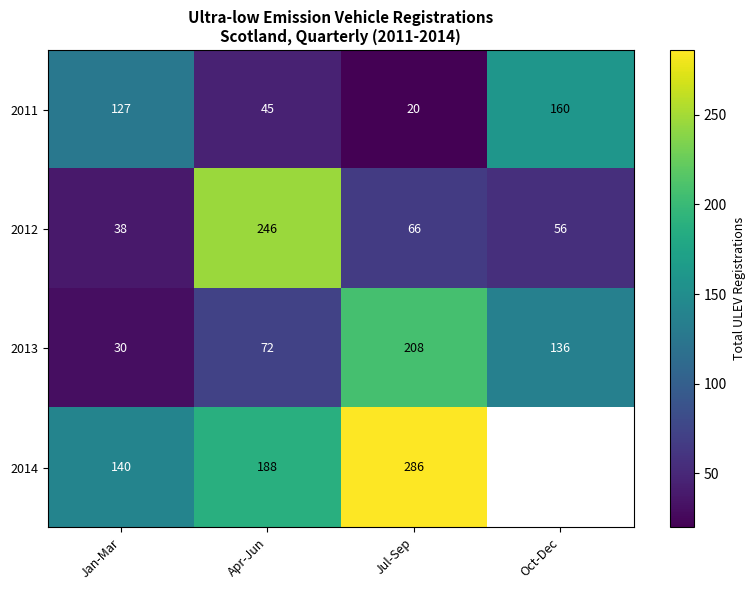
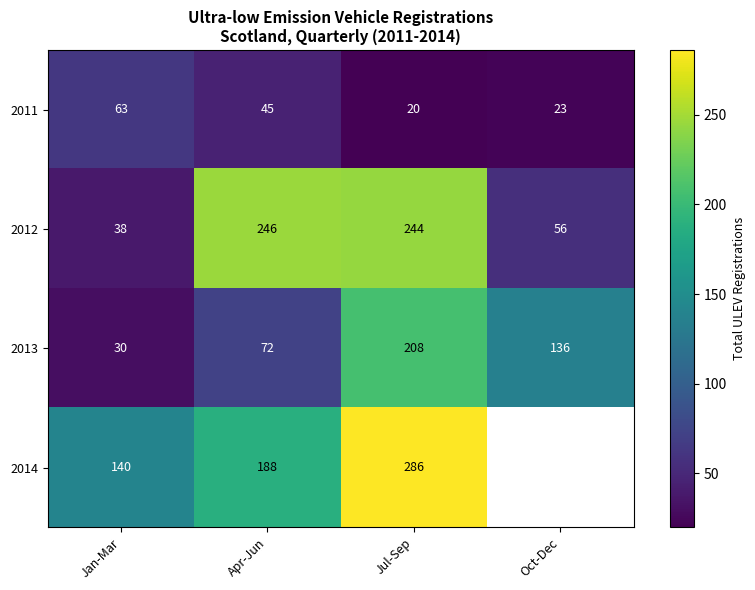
  {
    "2011": {
-     "Jan-Mar": 127,
+     "Jan-Mar": 63,
      "Apr-Jun": 45,
      "Jul-Sep": 20,
-     "Oct-Dec": 160
+     "Oct-Dec": 23
    },
    "2012": {
      "Jan-Mar": 38,
      "Apr-Jun": 246,
-     "Jul-Sep": 66,
+     "Jul-Sep": 244,
      "Oct-Dec": 56
    },
    "2013": {
      "Jan-Mar": 30,
      "Apr-Jun": 72,
      "Jul-Sep": 208,
      "Oct-Dec": 136
    },
    "2014": {
      "Jan-Mar": 140,
      "Apr-Jun": 188,
      "Jul-Sep": 286
    }
  }
